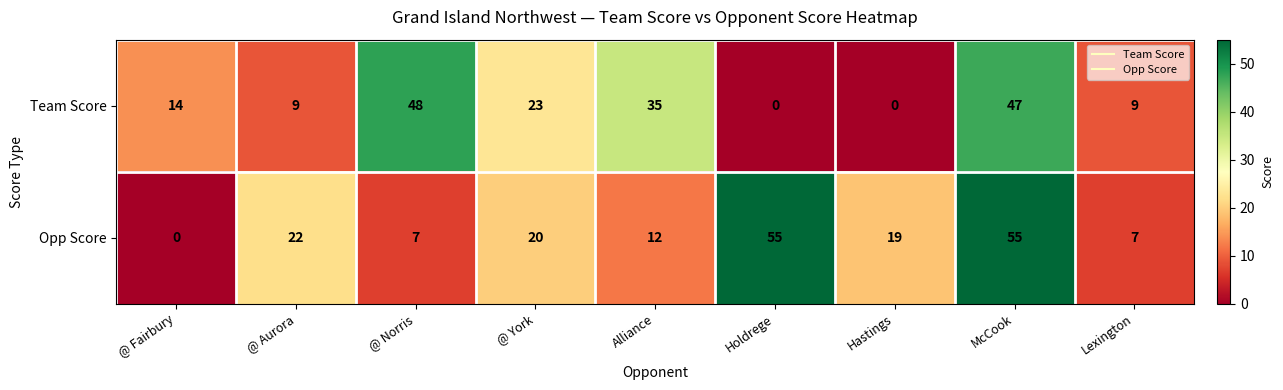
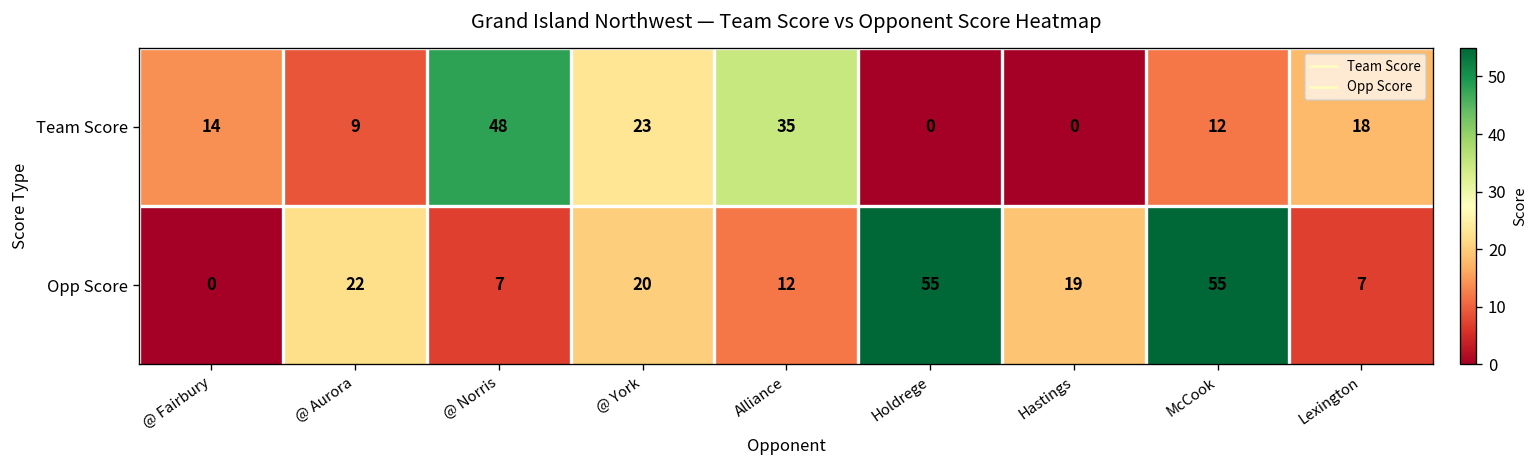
  {
    "Team Score": {
      "@ Fairbury": 14,
      "@ Aurora": 9,
      "@ Norris": 48,
      "@ York": 23,
      "Alliance": 35,
      "Holdrege": 0,
      "Hastings": 0,
-     "McCook": 47,
-     "Lexington": 9
+     "McCook": 12,
+     "Lexington": 18
    },
    "Opp Score": {
      "@ Fairbury": 0,
      "@ Aurora": 22,
      "@ Norris": 7,
      "@ York": 20,
      "Alliance": 12,
      "Holdrege": 55,
      "Hastings": 19,
      "McCook": 55,
      "Lexington": 7
    }
  }
